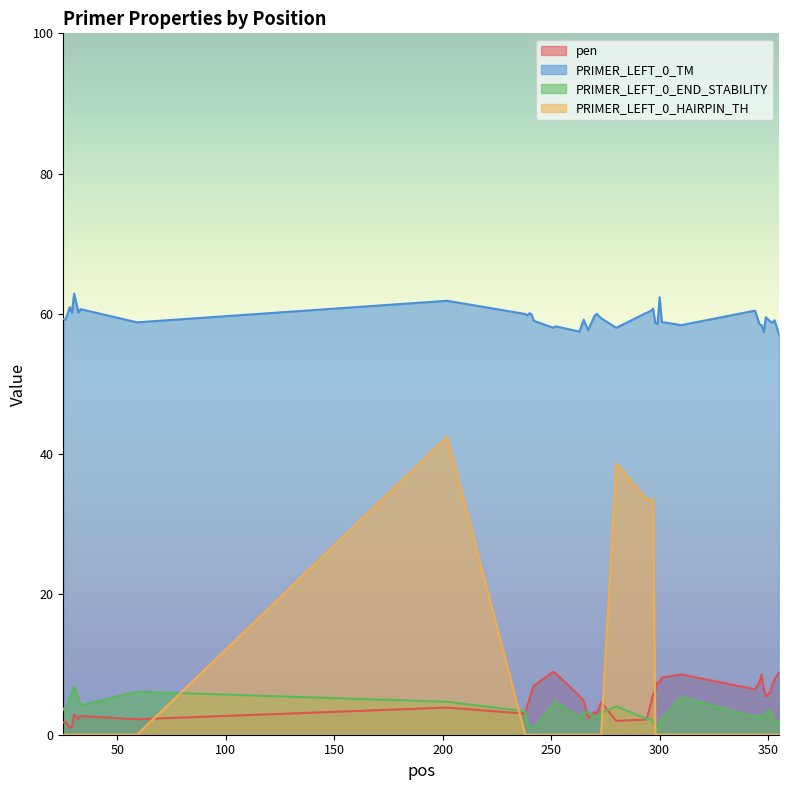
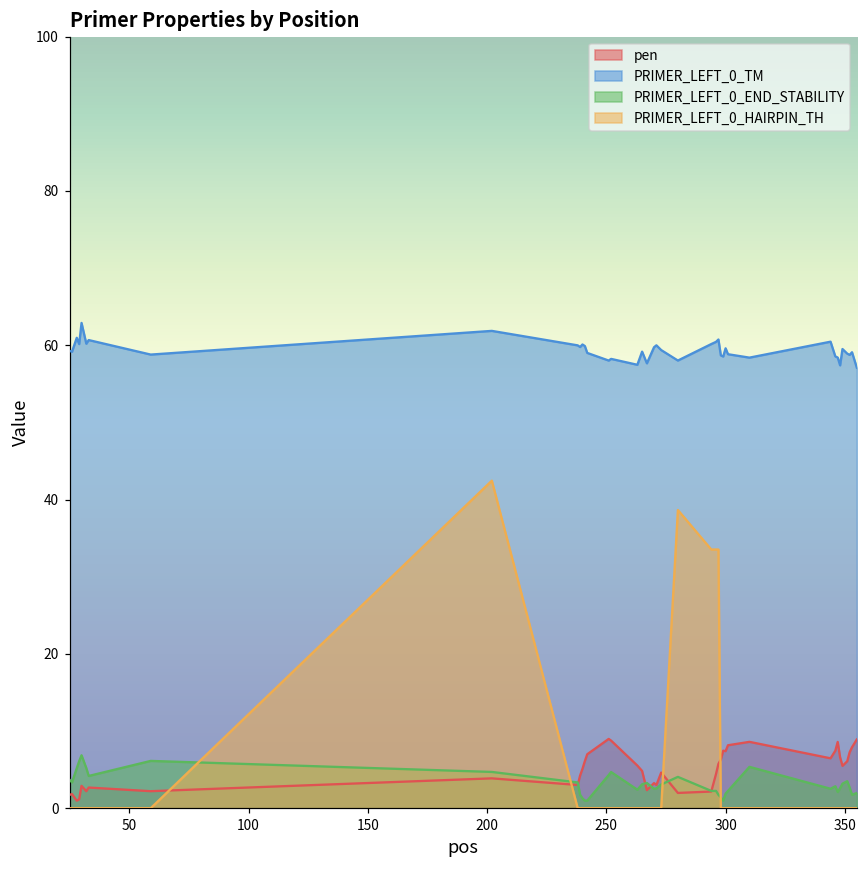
  {
    "pen": {
      "300": 7
    },
    "PRIMER_LEFT_0_TM": {
-     "300": 62
+     "300": 60
    },
    "PRIMER_LEFT_0_END_STABILITY": {
      "300": 2
    },
    "PRIMER_LEFT_0_HAIRPIN_TH": {
      "300": 0
    }
  }
